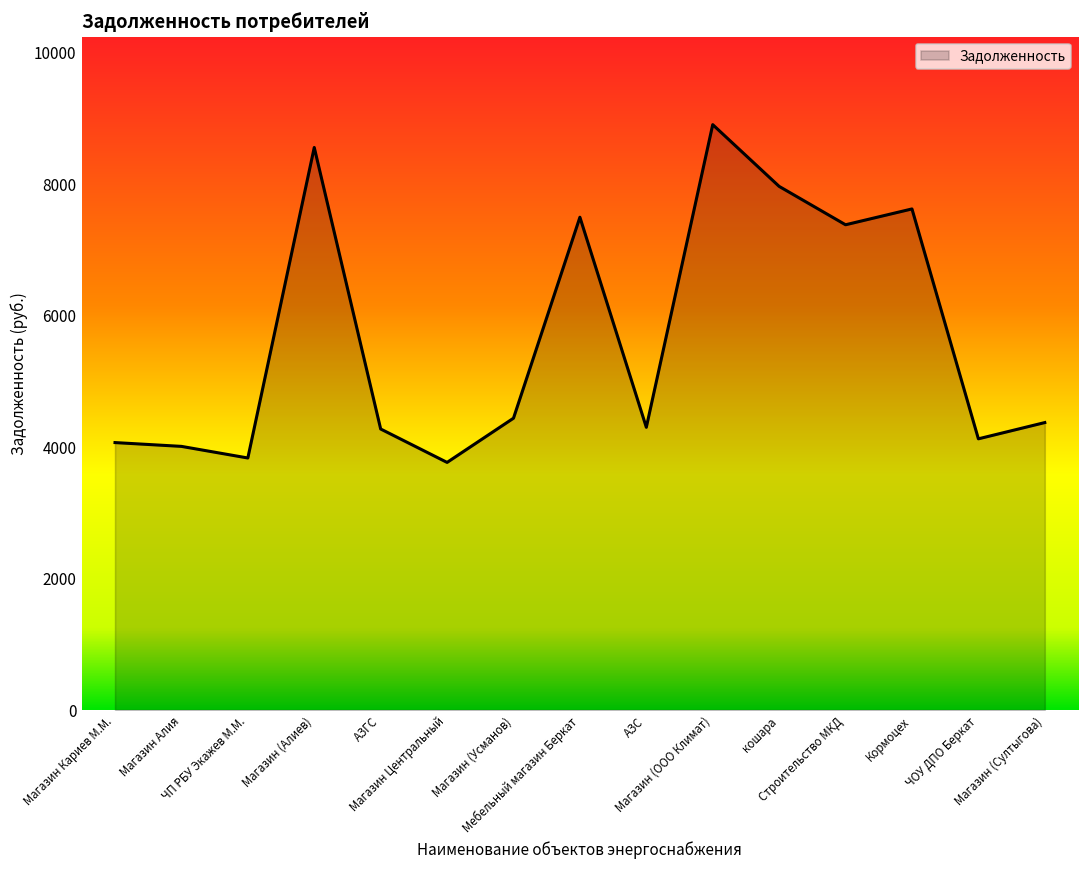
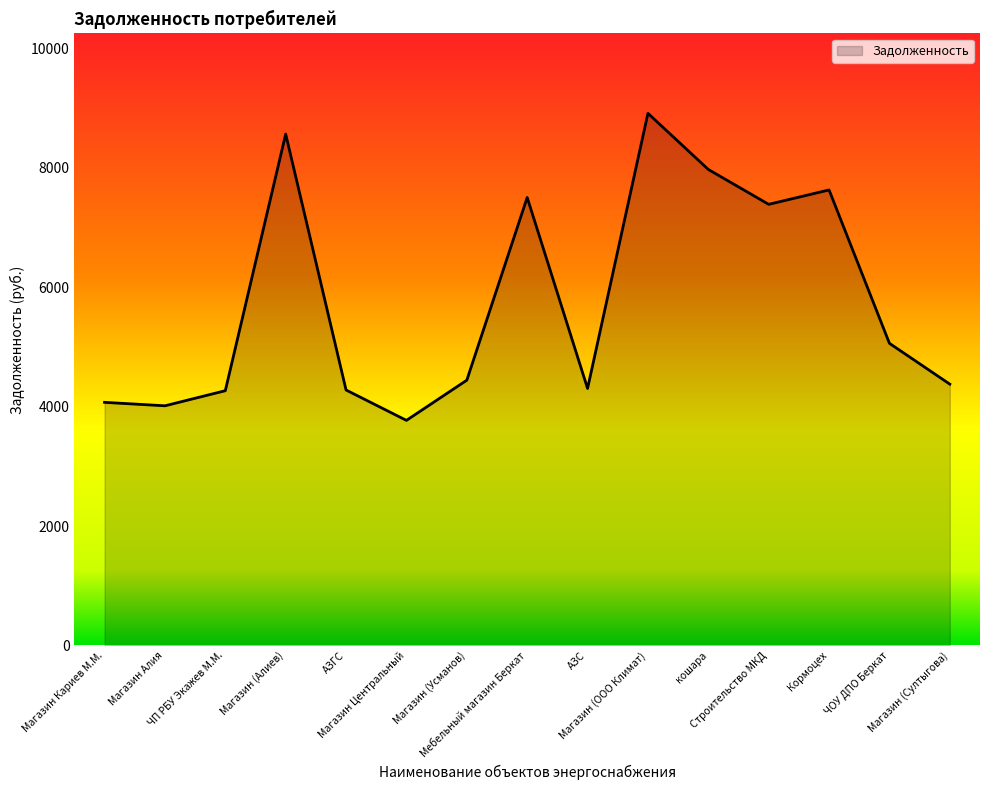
  {
    "Магазин Кариев М.М.": 4100,
    "Магазин Алия": 4000,
-   "ЧП РБУ Экажев М.М.": 3800,
+   "ЧП РБУ Экажев М.М.": 4300,
    "Магазин (Алиев)": 8600,
    "АЗГС": 4300,
    "Магазин Центральный": 3800,
    "Магазин (Усманов)": 4400,
    "Мебельный магазин Беркат": 7500,
    "АЗС": 4300,
    "Магазин (ООО Климат)": 8900,
    "кошара": 8000,
    "Строительство МКД": 7400,
    "Кормоцех": 7600,
-   "ЧОУ ДПО Беркат": 4100,
+   "ЧОУ ДПО Беркат": 5100,
    "Магазин (Султыгова)": 4400
  }
